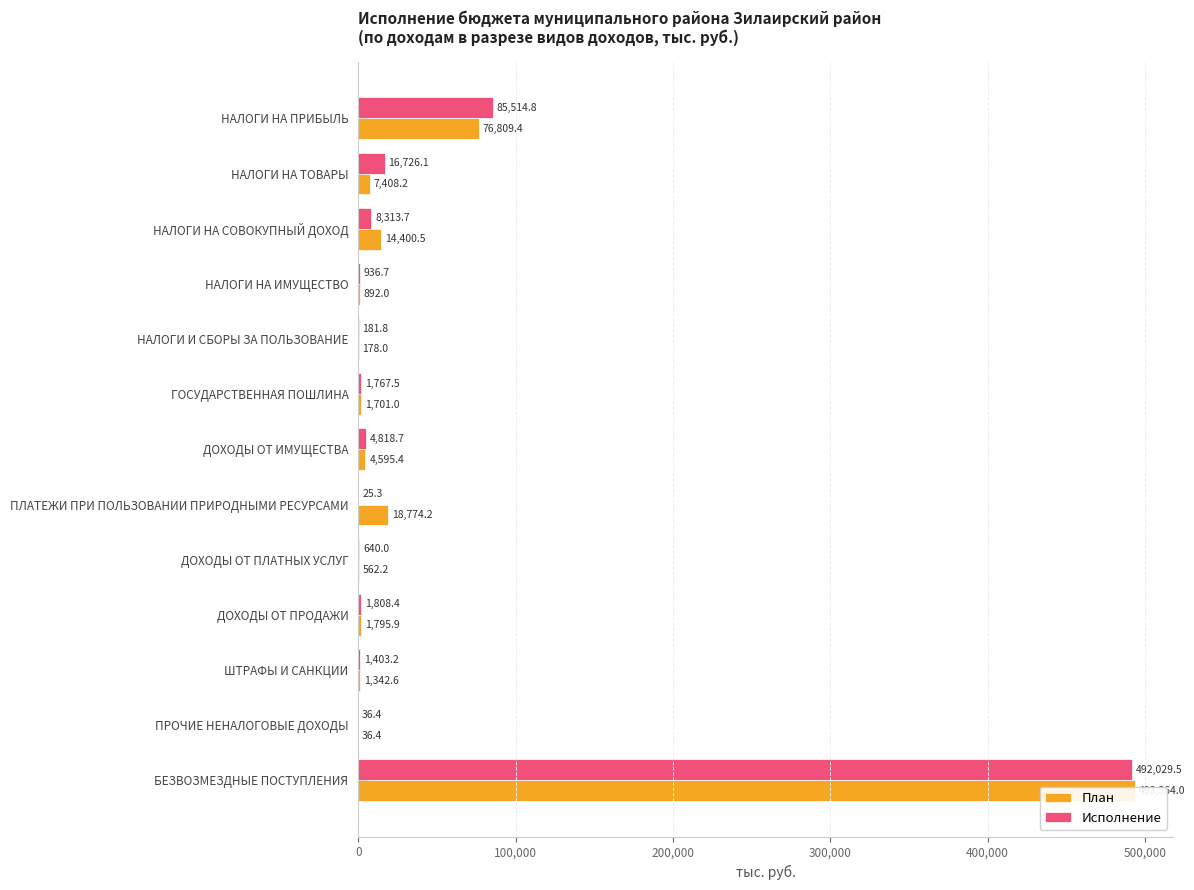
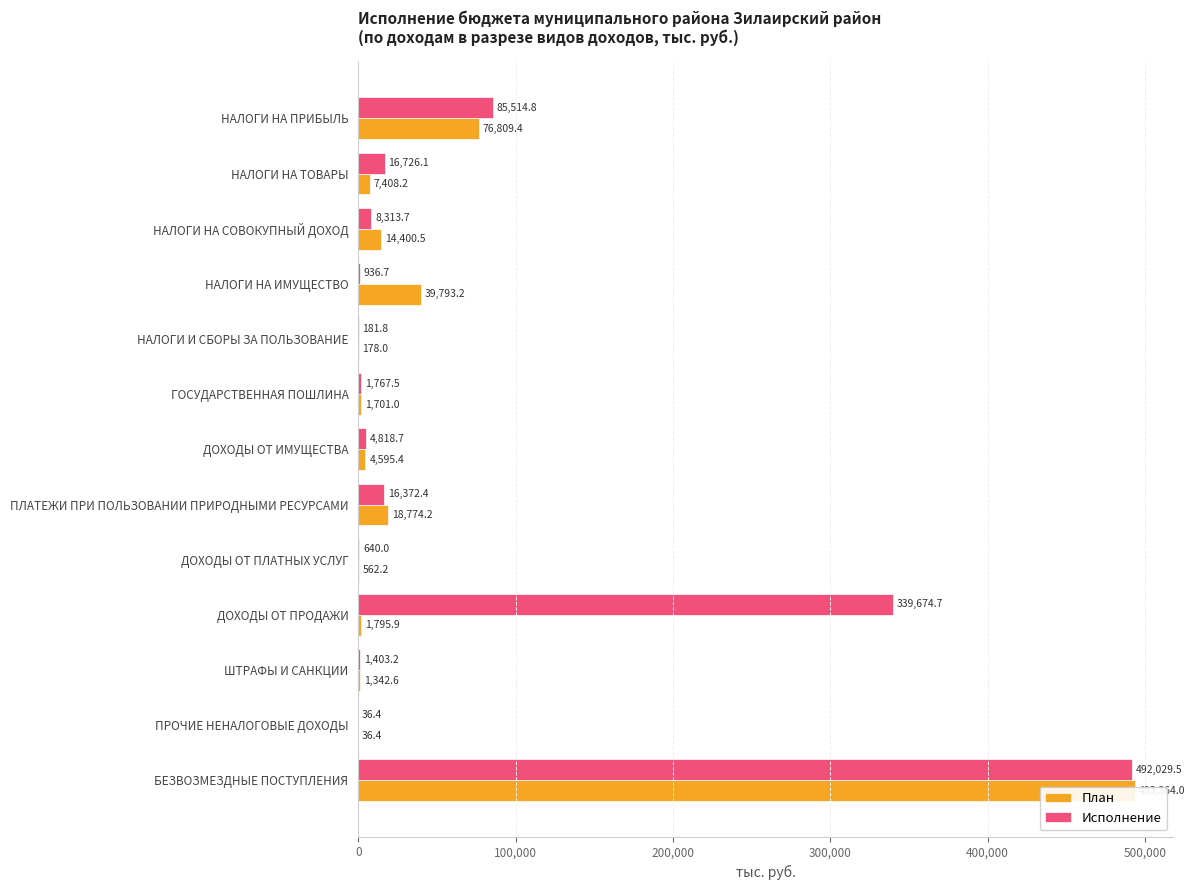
  {
    "План": {
      "НАЛОГИ НА ПРИБЫЛЬ": "76,809.4",
      "НАЛОГИ НА ТОВАРЫ": "7,408.2",
      "НАЛОГИ НА СОВОКУПНЫЙ ДОХОД": "14,400.5",
-     "НАЛОГИ НА ИМУЩЕСТВО": "892.0",
+     "НАЛОГИ НА ИМУЩЕСТВО": "39,793.2",
      "НАЛОГИ И СБОРЫ ЗА ПОЛЬЗОВАНИЕ": "178.0",
      "ГОСУДАРСТВЕННАЯ ПОШЛИНА": "1,701.0",
      "ДОХОДЫ ОТ ИМУЩЕСТВА": "4,595.4",
      "ПЛАТЕЖИ ПРИ ПОЛЬЗОВАНИИ ПРИРОДНЫМИ РЕСУРСАМИ": "18,774.2",
      "ДОХОДЫ ОТ ПЛАТНЫХ УСЛУГ": "562.2",
      "ДОХОДЫ ОТ ПРОДАЖИ": "1,795.9",
      "ШТРАФЫ И САНКЦИИ": "1,342.6",
      "ПРОЧИЕ НЕНАЛОГОВЫЕ ДОХОДЫ": "36.4"
    },
    "Исполнение": {
      "НАЛОГИ НА ПРИБЫЛЬ": "85,514.8",
      "НАЛОГИ НА ТОВАРЫ": "16,726.1",
      "НАЛОГИ НА СОВОКУПНЫЙ ДОХОД": "8,313.7",
      "НАЛОГИ НА ИМУЩЕСТВО": "936.7",
      "НАЛОГИ И СБОРЫ ЗА ПОЛЬЗОВАНИЕ": "181.8",
      "ГОСУДАРСТВЕННАЯ ПОШЛИНА": "1,767.5",
      "ДОХОДЫ ОТ ИМУЩЕСТВА": "4,818.7",
-     "ПЛАТЕЖИ ПРИ ПОЛЬЗОВАНИИ ПРИРОДНЫМИ РЕСУРСАМИ": "25.3",
+     "ПЛАТЕЖИ ПРИ ПОЛЬЗОВАНИИ ПРИРОДНЫМИ РЕСУРСАМИ": "16,372.4",
      "ДОХОДЫ ОТ ПЛАТНЫХ УСЛУГ": "640.0",
-     "ДОХОДЫ ОТ ПРОДАЖИ": "1,808.4",
+     "ДОХОДЫ ОТ ПРОДАЖИ": "339,674.7",
      "ШТРАФЫ И САНКЦИИ": "1,403.2",
      "ПРОЧИЕ НЕНАЛОГОВЫЕ ДОХОДЫ": "36.4",
      "БЕЗВОЗМЕЗДНЫЕ ПОСТУПЛЕНИЯ": "492,029.5"
    }
  }
